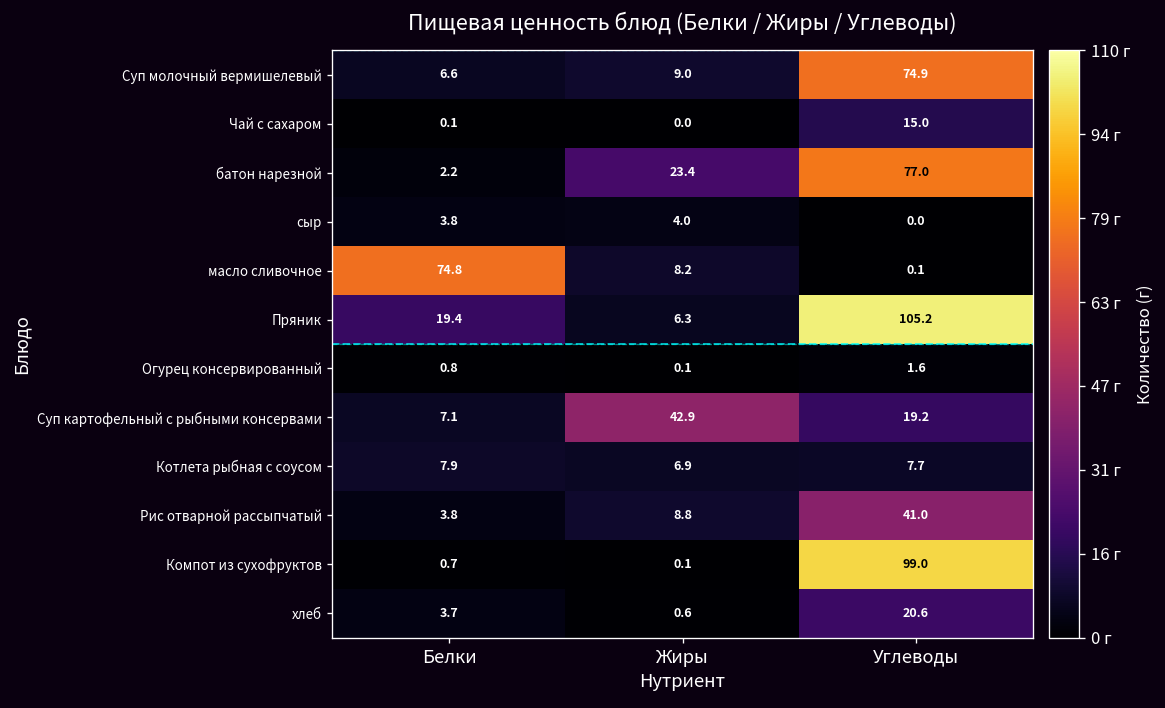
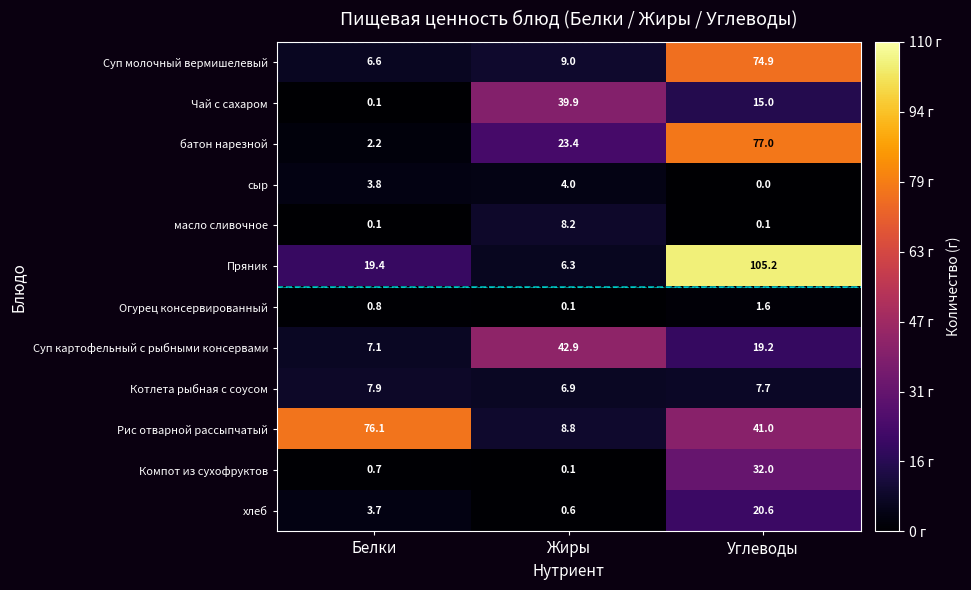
  {
    "Суп молочный вермишелевый": {
      "Белки": 6.6,
      "Жиры": 9.0,
      "Углеводы": 74.9
    },
    "Чай с сахаром": {
      "Белки": 0.1,
-     "Жиры": 0.0,
+     "Жиры": 39.9,
      "Углеводы": 15.0
    },
    "батон нарезной": {
      "Белки": 2.2,
      "Жиры": 23.4,
      "Углеводы": 77.0
    },
    "сыр": {
      "Белки": 3.8,
      "Жиры": 4.0,
      "Углеводы": 0.0
    },
    "масло сливочное": {
-     "Белки": 74.8,
+     "Белки": 0.1,
      "Жиры": 8.2,
      "Углеводы": 0.1
    },
    "Пряник": {
      "Белки": 19.4,
      "Жиры": 6.3,
      "Углеводы": 105.2
    },
    "Огурец консервированный": {
      "Белки": 0.8,
      "Жиры": 0.1,
      "Углеводы": 1.6
    },
    "Суп картофельный с рыбными консервами": {
      "Белки": 7.1,
      "Жиры": 42.9,
      "Углеводы": 19.2
    },
    "Котлета рыбная с соусом": {
      "Белки": 7.9,
      "Жиры": 6.9,
      "Углеводы": 7.7
    },
    "Рис отварной рассыпчатый": {
-     "Белки": 3.8,
+     "Белки": 76.1,
      "Жиры": 8.8,
      "Углеводы": 41.0
    },
    "Компот из сухофруктов": {
      "Белки": 0.7,
      "Жиры": 0.1,
-     "Углеводы": 99.0
+     "Углеводы": 32.0
    },
    "хлеб": {
      "Белки": 3.7,
      "Жиры": 0.6,
      "Углеводы": 20.6
    }
  }
